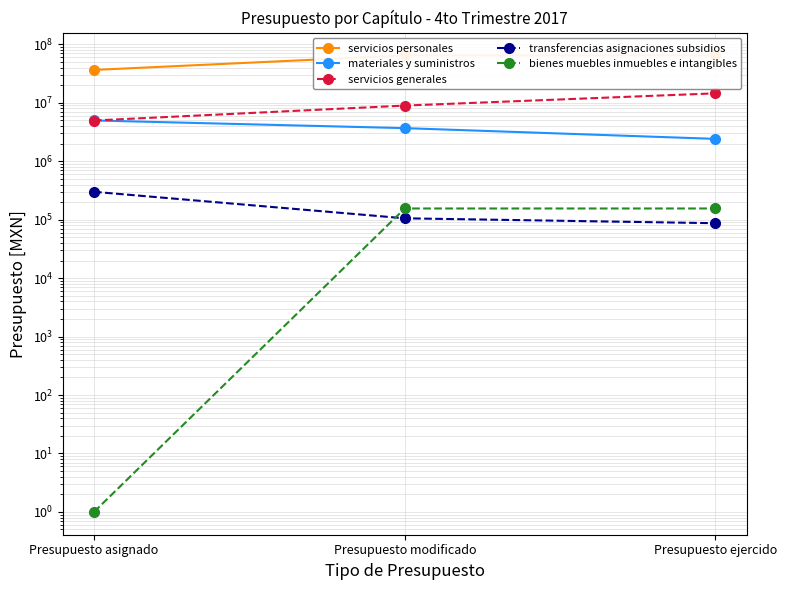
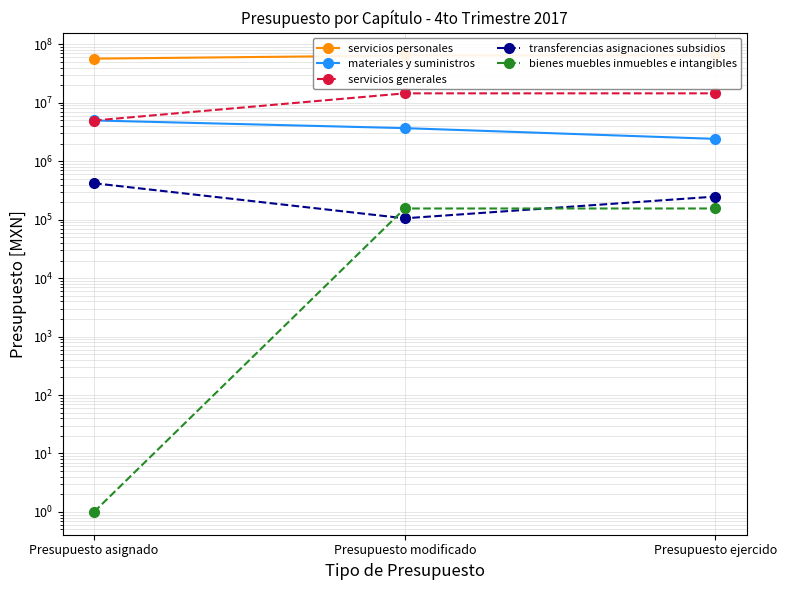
  {
    "servicios personales": {
-     "Presupuesto asignado": 40000000
+     "Presupuesto asignado": 60000000
    },
    "materiales y suministros": {
      "Presupuesto modificado": 4000000,
      "Presupuesto ejercido": 2400000
    },
    "servicios generales": {
-     "Presupuesto modificado": 9000000,
+     "Presupuesto modificado": 15000000,
      "Presupuesto ejercido": 15000000
    },
    "transferencias asignaciones subsidios": {
-     "Presupuesto asignado": 300000,
+     "Presupuesto asignado": 400000,
      "Presupuesto modificado": 110000,
-     "Presupuesto ejercido": 90000
+     "Presupuesto ejercido": 250000
    },
    "bienes muebles inmuebles e intangibles": {
      "Presupuesto asignado": 1,
      "Presupuesto modificado": 160000,
      "Presupuesto ejercido": 160000
    }
  }
